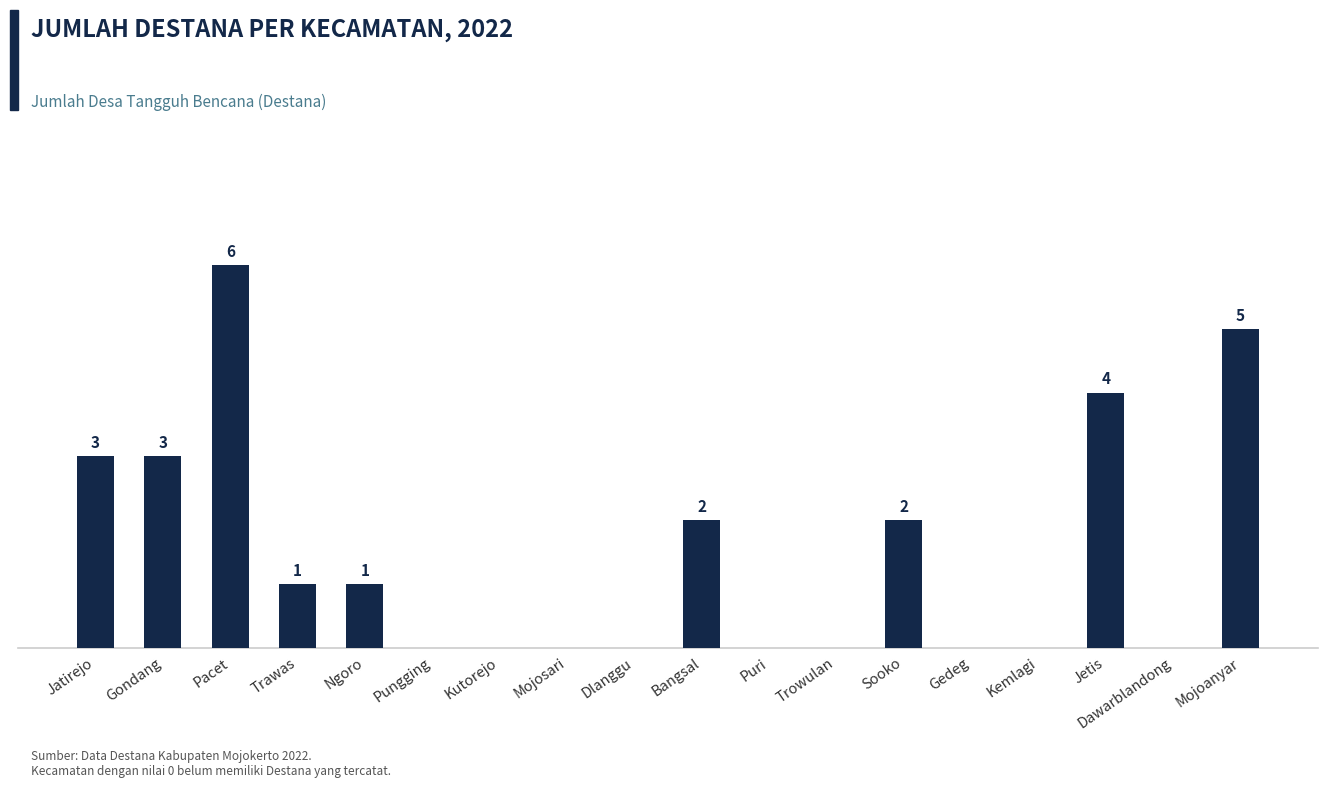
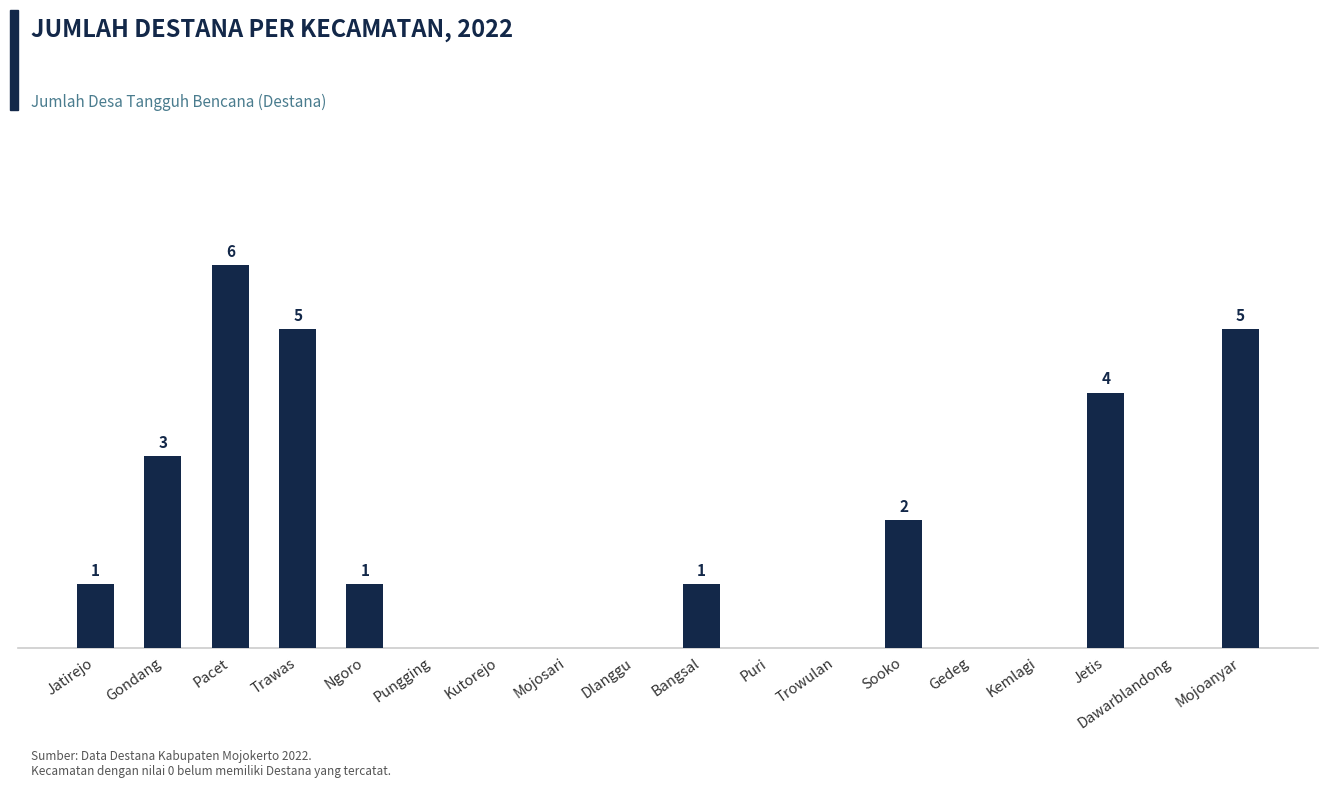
  {
-   "Jatirejo": 3,
+   "Jatirejo": 1,
    "Gondang": 3,
    "Pacet": 6,
-   "Trawas": 1,
+   "Trawas": 5,
    "Ngoro": 1,
-   "Bangsal": 2,
+   "Bangsal": 1,
    "Sooko": 2,
    "Jetis": 4,
    "Mojoanyar": 5
  }
